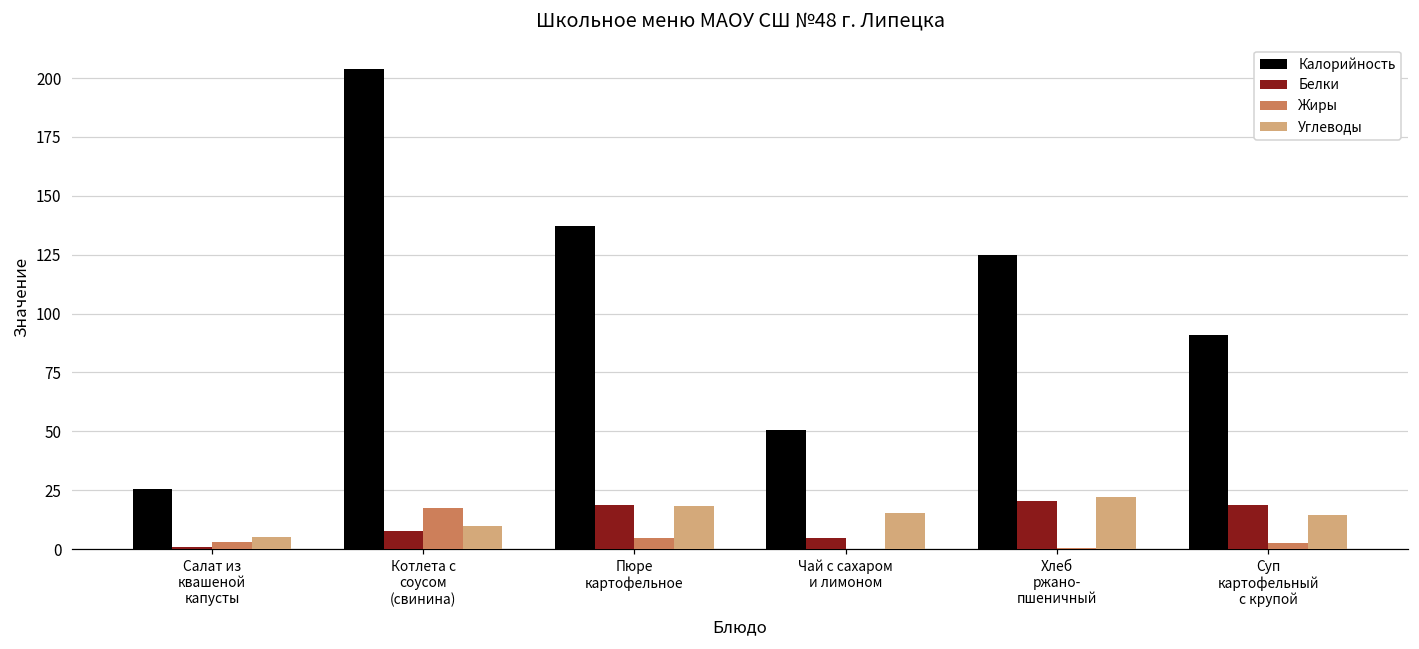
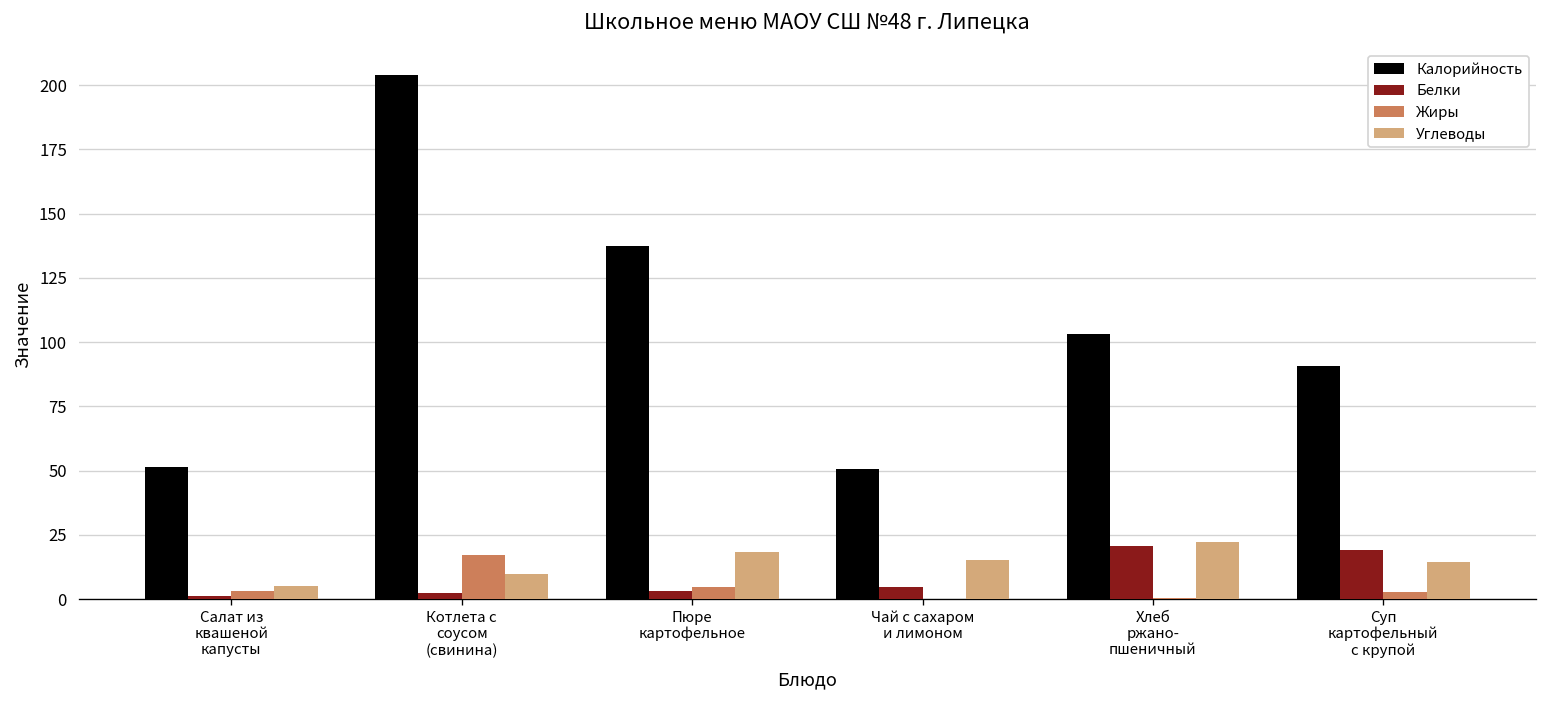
  {
    "Калорийность": {
-     "Салат из квашеной капусты": 26,
+     "Салат из квашеной капусты": 51,
      "Котлета с соусом (свинина)": 204,
      "Пюре картофельное": 137,
      "Чай с сахаром и лимоном": 51,
-     "Хлеб ржано- пшеничный": 125,
+     "Хлеб ржано- пшеничный": 103,
      "Суп картофельный с крупой": 91
    },
    "Белки": {
-     "Котлета с соусом (свинина)": 8,
-     "Пюре картофельное": 19,
+     "Котлета с соусом (свинина)": 2,
+     "Пюре картофельное": 3,
      "Чай с сахаром и лимоном": 5,
      "Хлеб ржано- пшеничный": 21,
      "Суп картофельный с крупой": 19
    }
  }
